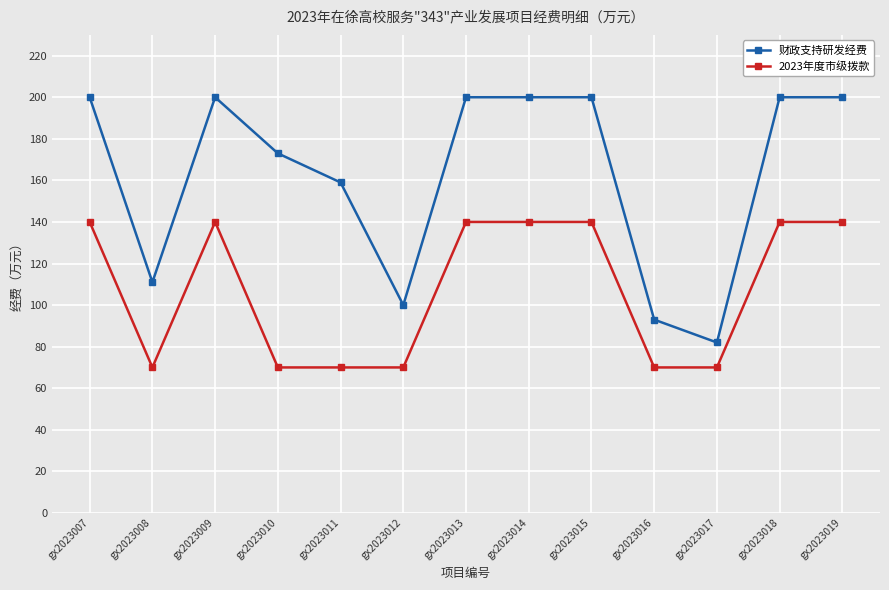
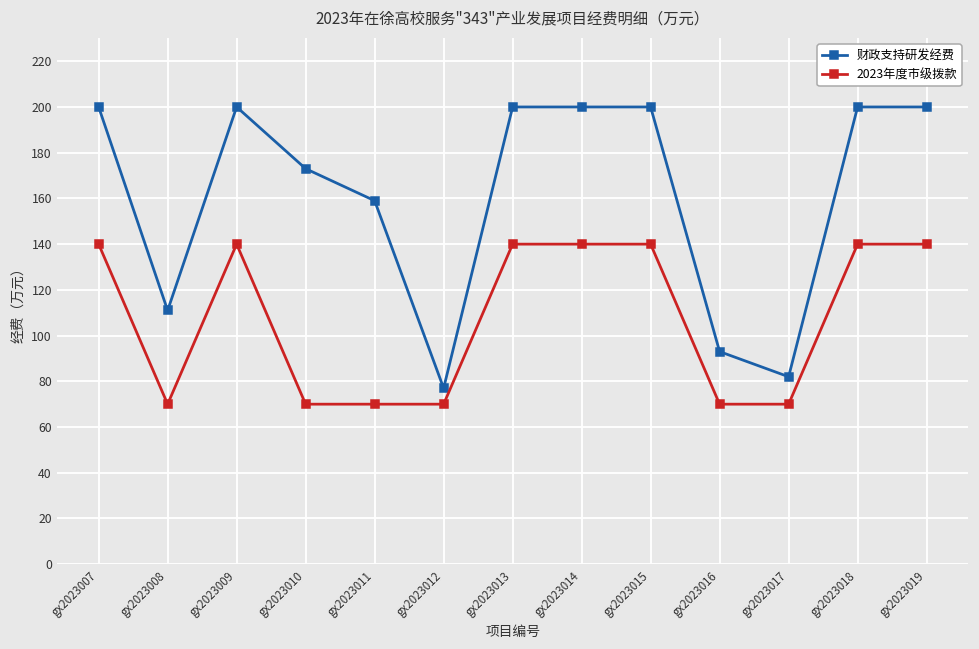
  {
    "财政支持研发经费": {
      "gx2023007": 200,
      "gx2023008": 111,
      "gx2023009": 200,
      "gx2023010": 173,
      "gx2023011": 159,
-     "gx2023012": 100,
+     "gx2023012": 77,
      "gx2023013": 200,
      "gx2023014": 200,
      "gx2023015": 200,
      "gx2023016": 93,
      "gx2023017": 82,
      "gx2023018": 200,
      "gx2023019": 200
    },
    "2023年度市级拨款": {
      "gx2023007": 140,
      "gx2023008": 70,
      "gx2023009": 140,
      "gx2023010": 70,
      "gx2023011": 70,
      "gx2023012": 70,
      "gx2023013": 140,
      "gx2023014": 140,
      "gx2023015": 140,
      "gx2023016": 70,
      "gx2023017": 70,
      "gx2023018": 140,
      "gx2023019": 140
    }
  }
